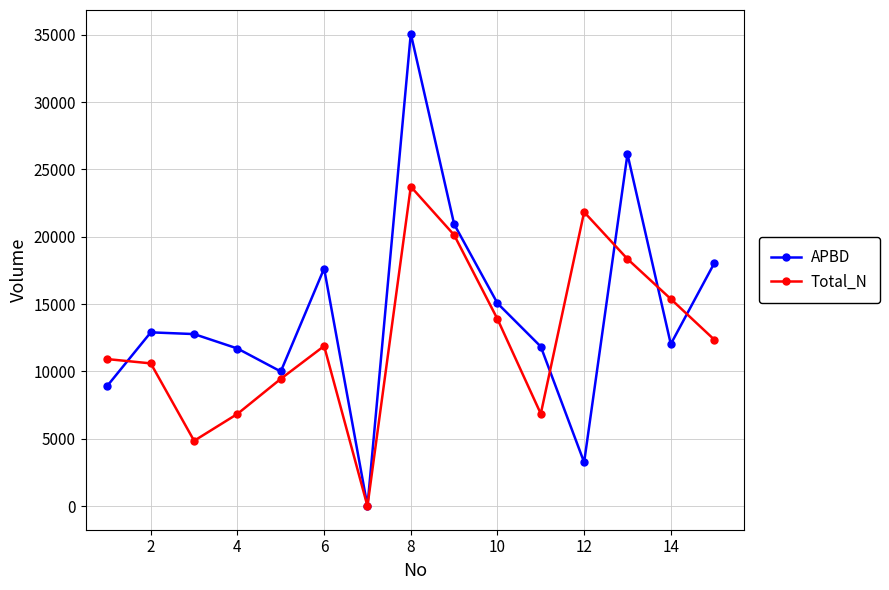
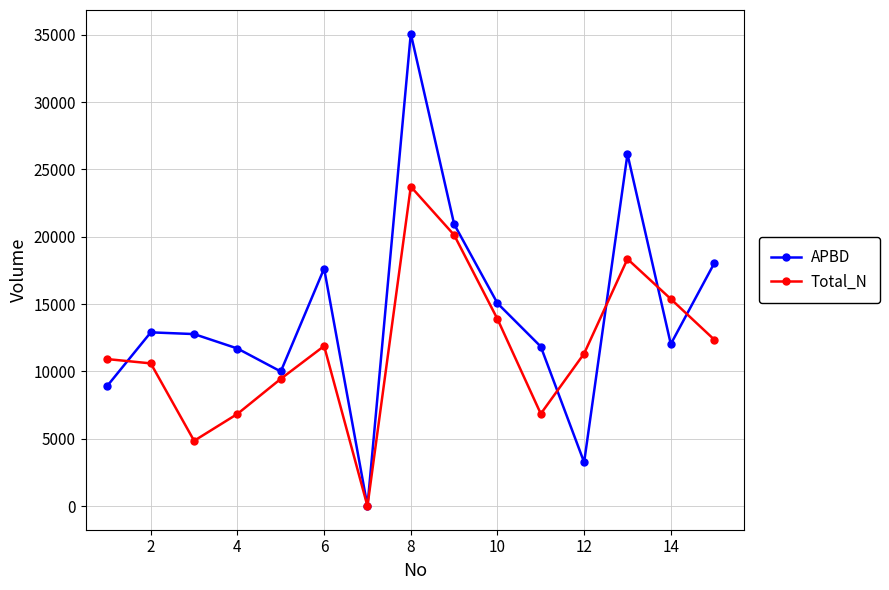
  {
    "APBD": {
      "2": 12900,
      "4": 11700,
      "6": 17600,
      "8": 35100,
      "10": 15100,
      "12": 3300,
      "14": 12000
    },
    "Total_N": {
      "2": 10600,
      "4": 6800,
      "6": 11900,
      "8": 23700,
      "10": 13900,
-     "12": 21800,
+     "12": 11300,
      "14": 15400
    }
  }
